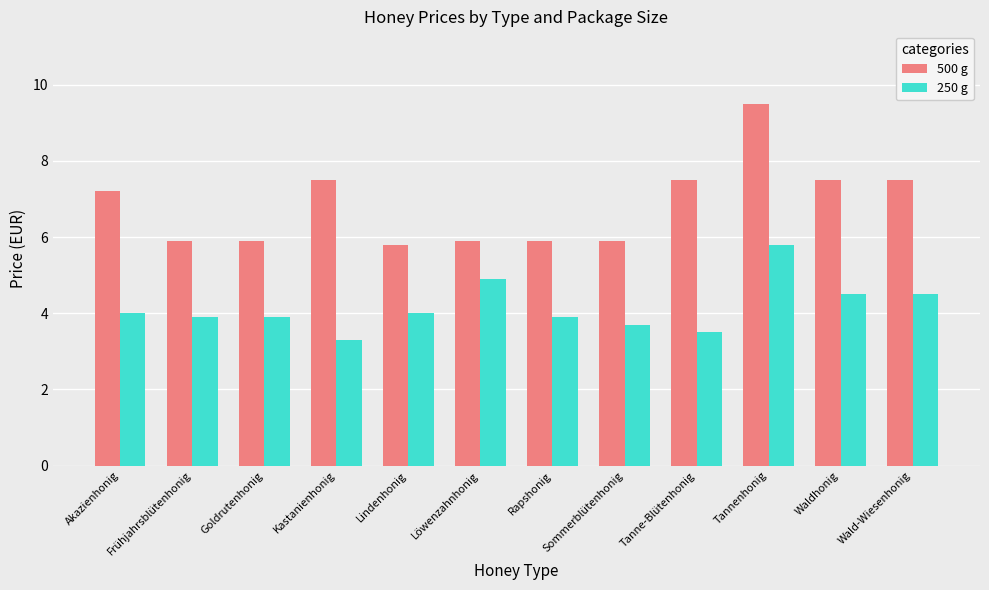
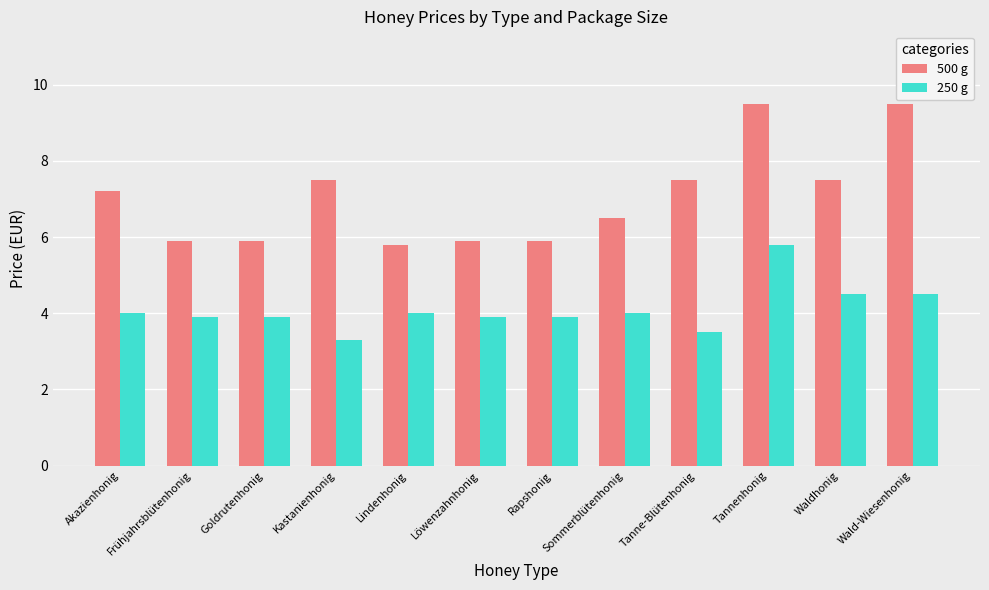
  {
    "500 g": {
      "Akazienhonig": 7.2,
      "Frühjahrsblütenhonig": 5.9,
      "Goldrutenhonig": 5.9,
      "Kastanienhonig": 7.5,
      "Lindenhonig": 5.8,
      "Löwenzahnhonig": 5.9,
      "Rapshonig": 5.9,
-     "Sommerblütenhonig": 5.9,
+     "Sommerblütenhonig": 6.5,
      "Tanne-Blütenhonig": 7.5,
      "Tannenhonig": 9.5,
      "Waldhonig": 7.5,
-     "Wald-Wiesenhonig": 7.5
+     "Wald-Wiesenhonig": 9.5
    },
    "250 g": {
      "Akazienhonig": 4.0,
      "Frühjahrsblütenhonig": 3.9,
      "Goldrutenhonig": 3.9,
      "Kastanienhonig": 3.3,
      "Lindenhonig": 4.0,
-     "Löwenzahnhonig": 4.9,
+     "Löwenzahnhonig": 3.9,
      "Rapshonig": 3.9,
-     "Sommerblütenhonig": 3.7,
+     "Sommerblütenhonig": 4.0,
      "Tanne-Blütenhonig": 3.5,
      "Tannenhonig": 5.8,
      "Waldhonig": 4.5,
      "Wald-Wiesenhonig": 4.5
    }
  }
